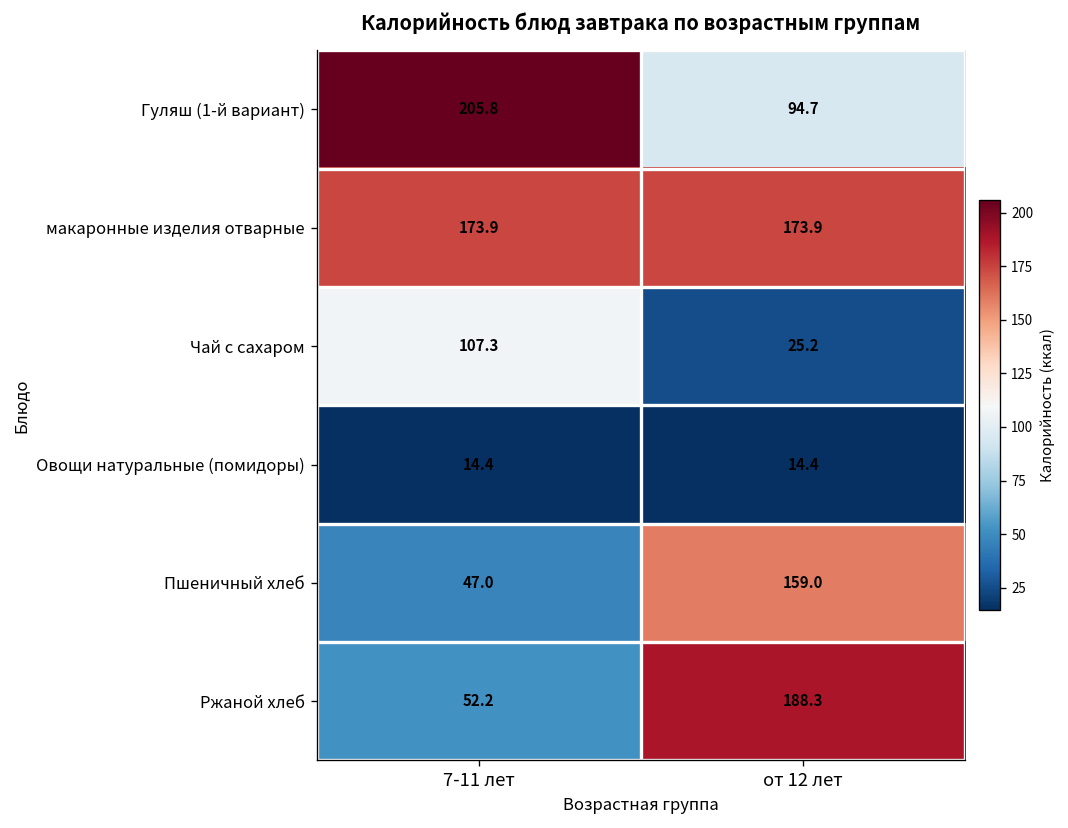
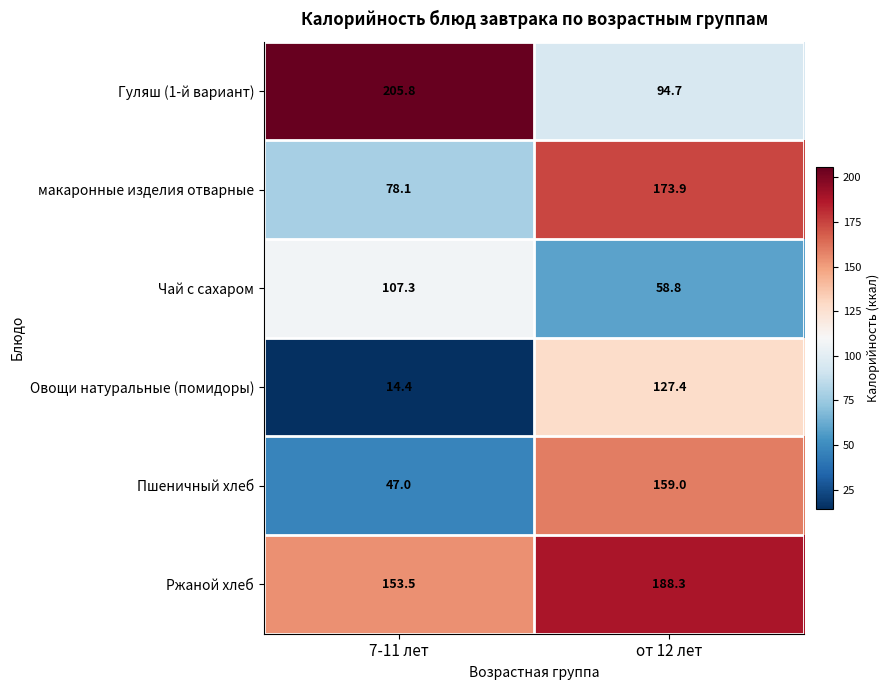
  {
    "Гуляш (1-й вариант)": {
      "7-11 лет": 205.8,
      "от 12 лет": 94.7
    },
    "макаронные изделия отварные": {
-     "7-11 лет": 173.9,
+     "7-11 лет": 78.1,
      "от 12 лет": 173.9
    },
    "Чай с сахаром": {
      "7-11 лет": 107.3,
-     "от 12 лет": 25.2
+     "от 12 лет": 58.8
    },
    "Овощи натуральные (помидоры)": {
      "7-11 лет": 14.4,
-     "от 12 лет": 14.4
+     "от 12 лет": 127.4
    },
    "Пшеничный хлеб": {
      "7-11 лет": 47.0,
      "от 12 лет": 159.0
    },
    "Ржаной хлеб": {
-     "7-11 лет": 52.2,
+     "7-11 лет": 153.5,
      "от 12 лет": 188.3
    }
  }
